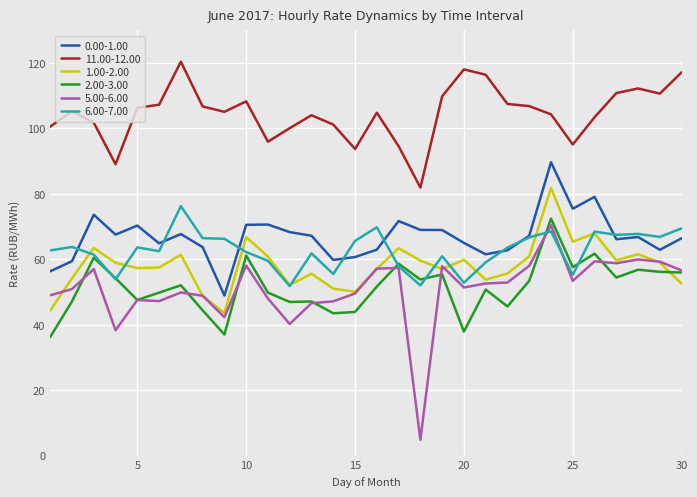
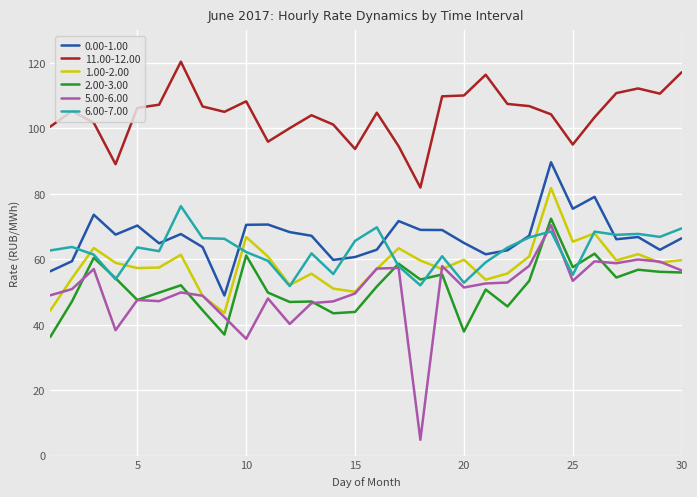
  {
    "0.00-1.00": {
      "5": 70,
      "10": 71,
      "15": 61,
      "20": 65,
      "25": 75,
      "30": 66
    },
    "11.00-12.00": {
      "10": 108,
      "15": 94,
-     "20": 118,
+     "20": 110,
      "25": 95,
      "30": 117
    },
    "1.00-2.00": {
      "5": 57,
      "10": 67,
      "20": 60,
      "25": 65,
-     "30": 53
+     "30": 60
    },
    "2.00-3.00": {
      "10": 61,
      "15": 44,
      "20": 38,
      "25": 58
    },
    "5.00-6.00": {
-     "10": 58,
+     "10": 36,
      "20": 51,
      "25": 53
    },
    "6.00-7.00": {
      "5": 64,
      "10": 62,
      "15": 66,
      "20": 53,
      "25": 55,
      "30": 69
    }
  }
